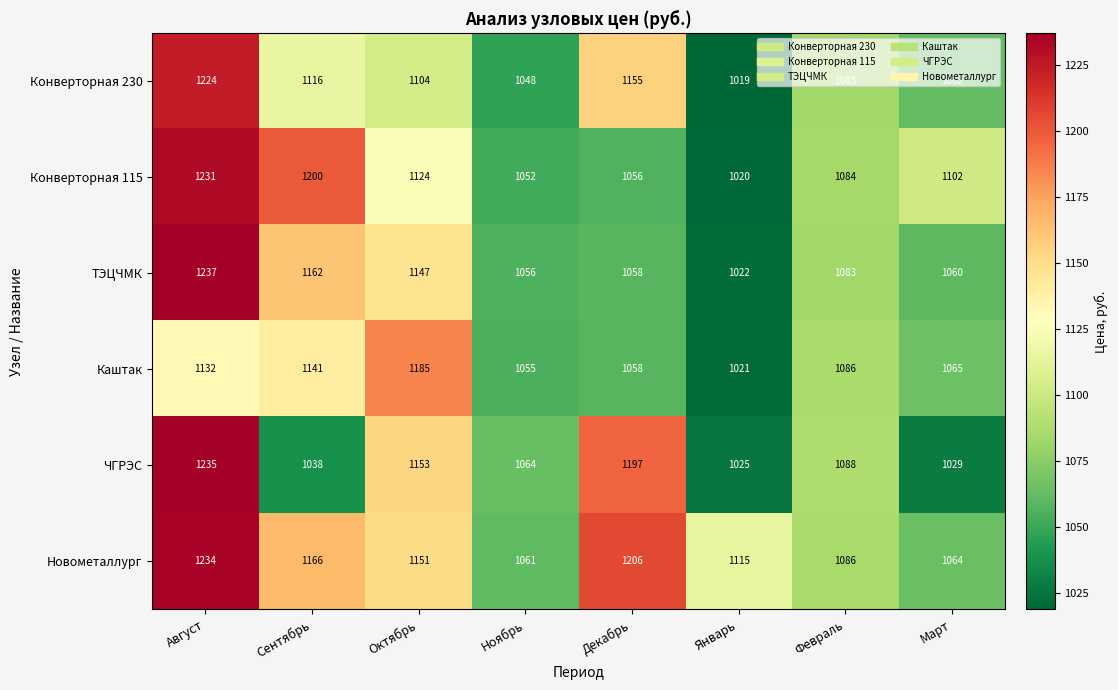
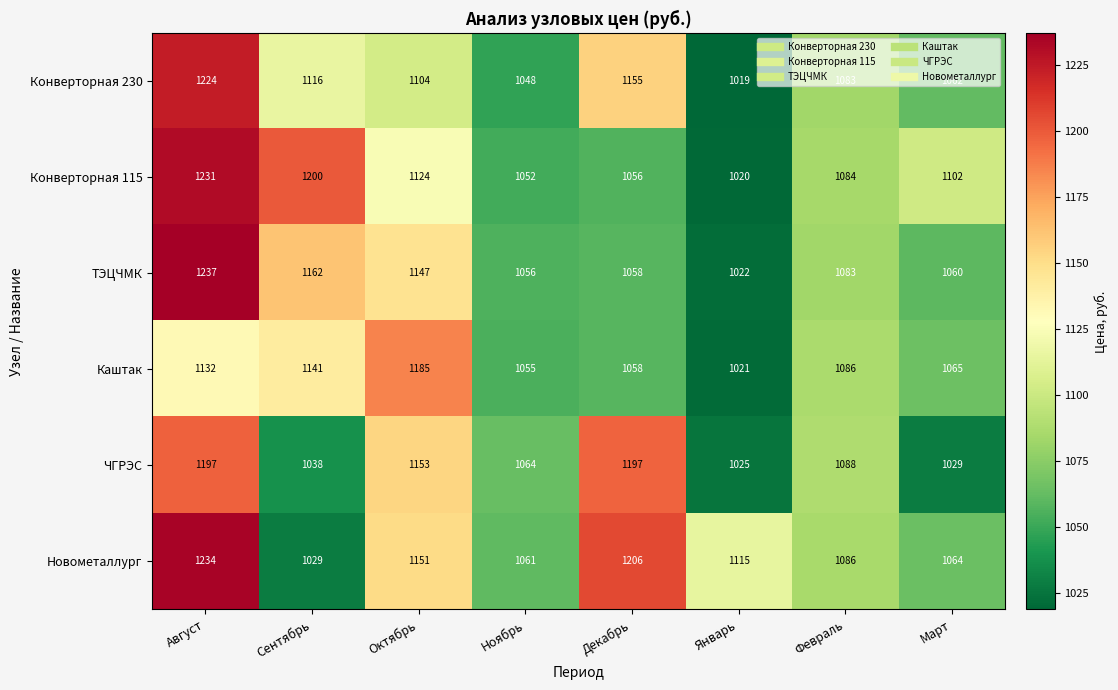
  {
    "Конверторная 230": {
      "Август": 1224,
      "Сентябрь": 1116,
      "Октябрь": 1104,
      "Ноябрь": 1048,
      "Декабрь": 1155,
      "Январь": 1019
    },
    "Конверторная 115": {
      "Август": 1231,
      "Сентябрь": 1200,
      "Октябрь": 1124,
      "Ноябрь": 1052,
      "Декабрь": 1056,
      "Январь": 1020,
      "Февраль": 1084,
      "Март": 1102
    },
    "ТЭЦЧМК": {
      "Август": 1237,
      "Сентябрь": 1162,
      "Октябрь": 1147,
      "Ноябрь": 1056,
      "Декабрь": 1058,
      "Январь": 1022,
      "Февраль": 1083,
      "Март": 1060
    },
    "Каштак": {
      "Август": 1132,
      "Сентябрь": 1141,
      "Октябрь": 1185,
      "Ноябрь": 1055,
      "Декабрь": 1058,
      "Январь": 1021,
      "Февраль": 1086,
      "Март": 1065
    },
    "ЧГРЭС": {
-     "Август": 1235,
+     "Август": 1197,
      "Сентябрь": 1038,
      "Октябрь": 1153,
      "Ноябрь": 1064,
      "Декабрь": 1197,
      "Январь": 1025,
      "Февраль": 1088,
      "Март": 1029
    },
    "Новометаллург": {
      "Август": 1234,
-     "Сентябрь": 1166,
+     "Сентябрь": 1029,
      "Октябрь": 1151,
      "Ноябрь": 1061,
      "Декабрь": 1206,
      "Январь": 1115,
      "Февраль": 1086,
      "Март": 1064
    }
  }
